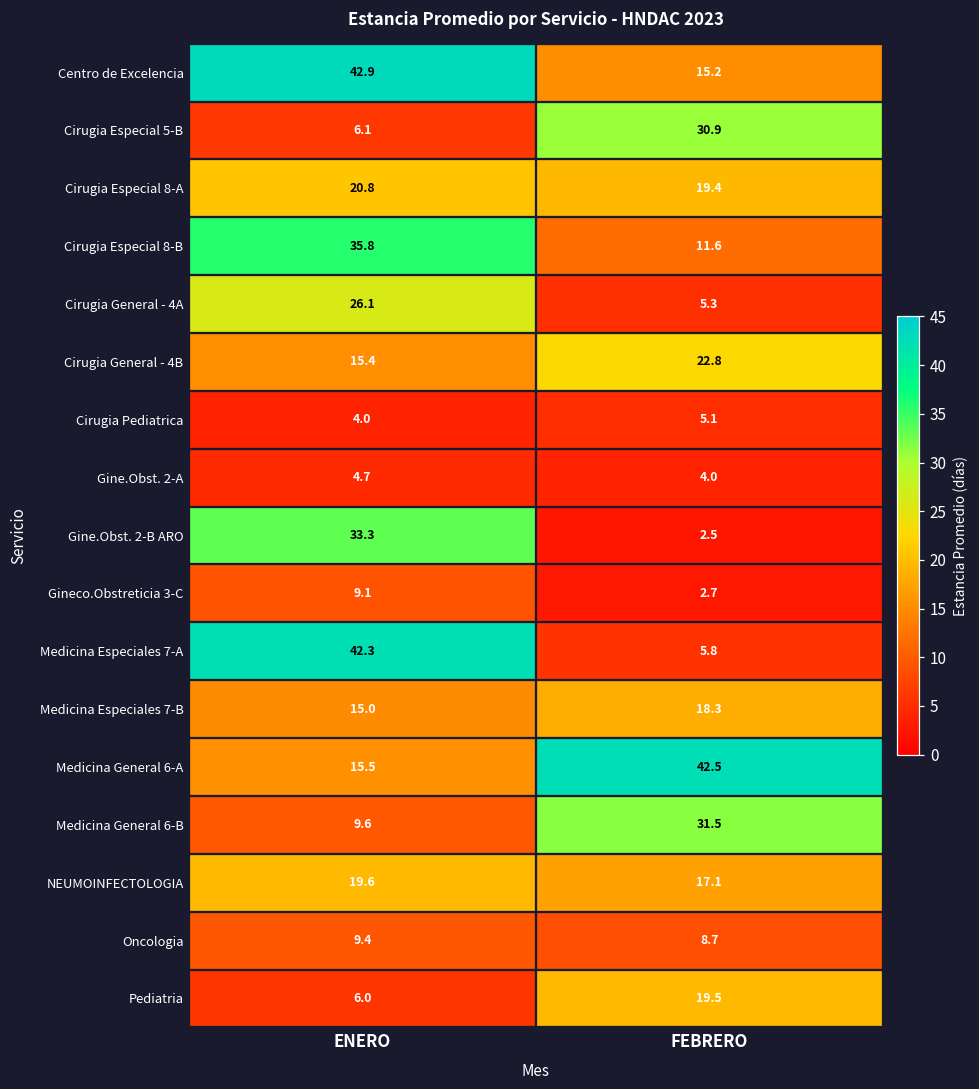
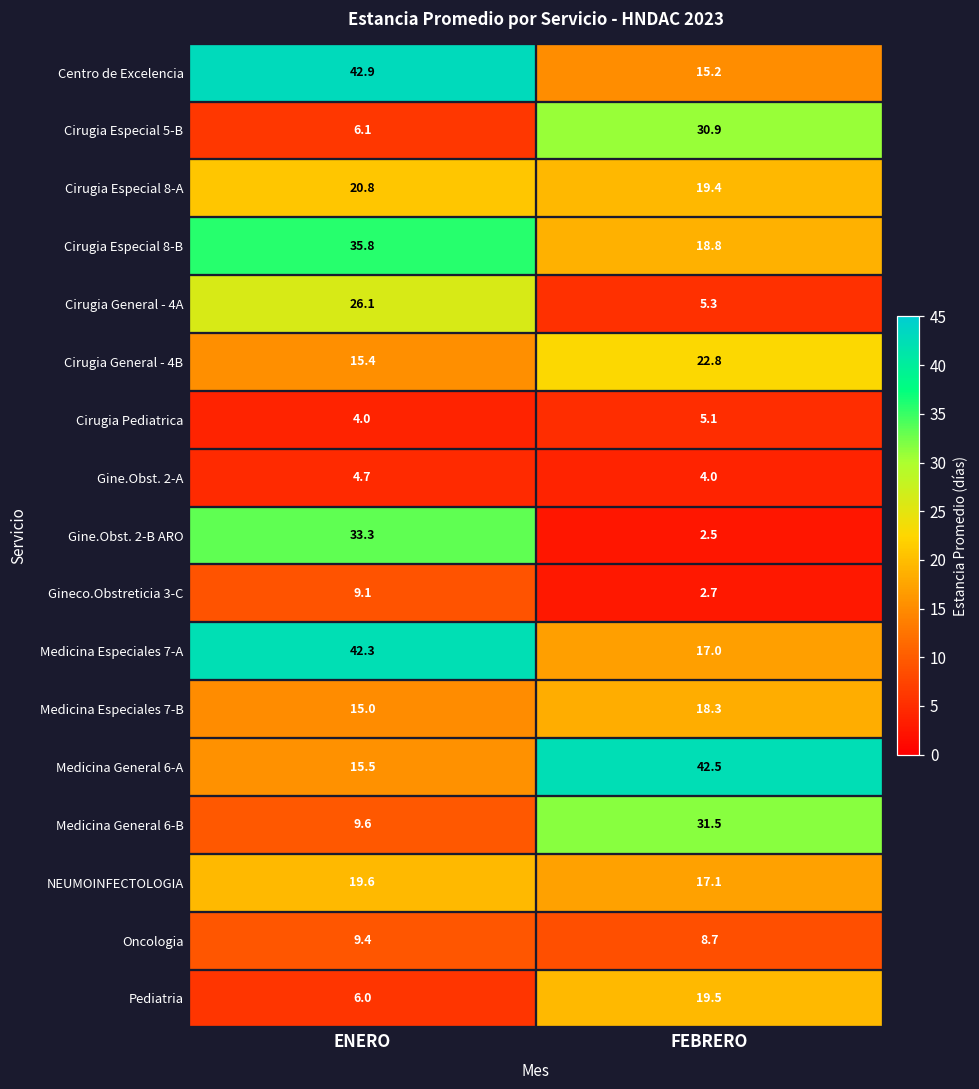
  {
    "Centro de Excelencia": {
      "ENERO": 42.9,
      "FEBRERO": 15.2
    },
    "Cirugia Especial 5-B": {
      "ENERO": 6.1,
      "FEBRERO": 30.9
    },
    "Cirugia Especial 8-A": {
      "ENERO": 20.8,
      "FEBRERO": 19.4
    },
    "Cirugia Especial 8-B": {
      "ENERO": 35.8,
-     "FEBRERO": 11.6
+     "FEBRERO": 18.8
    },
    "Cirugia General - 4A": {
      "ENERO": 26.1,
      "FEBRERO": 5.3
    },
    "Cirugia General - 4B": {
      "ENERO": 15.4,
      "FEBRERO": 22.8
    },
    "Cirugia Pediatrica": {
      "ENERO": 4.0,
      "FEBRERO": 5.1
    },
    "Gine.Obst. 2-A": {
      "ENERO": 4.7,
      "FEBRERO": 4.0
    },
    "Gine.Obst. 2-B ARO": {
      "ENERO": 33.3,
      "FEBRERO": 2.5
    },
    "Gineco.Obstreticia 3-C": {
      "ENERO": 9.1,
      "FEBRERO": 2.7
    },
    "Medicina Especiales 7-A": {
      "ENERO": 42.3,
-     "FEBRERO": 5.8
+     "FEBRERO": 17.0
    },
    "Medicina Especiales 7-B": {
      "ENERO": 15.0,
      "FEBRERO": 18.3
    },
    "Medicina General 6-A": {
      "ENERO": 15.5,
      "FEBRERO": 42.5
    },
    "Medicina General 6-B": {
      "ENERO": 9.6,
      "FEBRERO": 31.5
    },
    "NEUMOINFECTOLOGIA": {
      "ENERO": 19.6,
      "FEBRERO": 17.1
    },
    "Oncologia": {
      "ENERO": 9.4,
      "FEBRERO": 8.7
    },
    "Pediatria": {
      "ENERO": 6.0,
      "FEBRERO": 19.5
    }
  }
